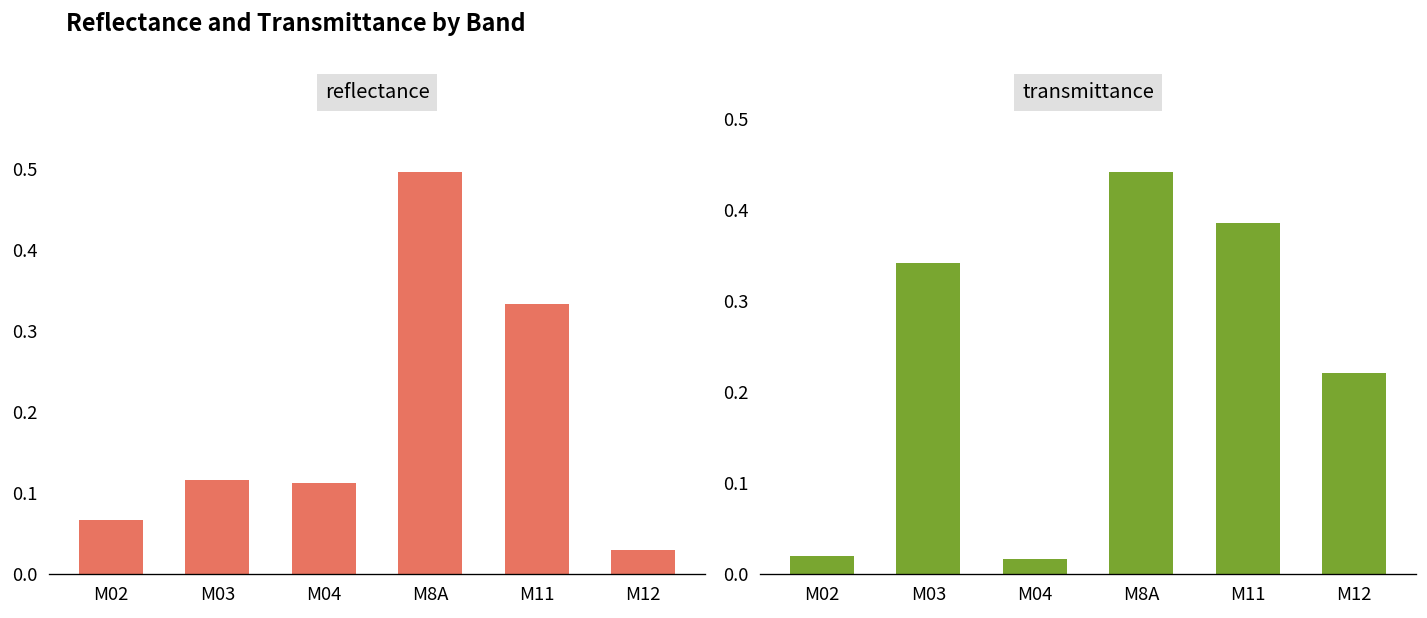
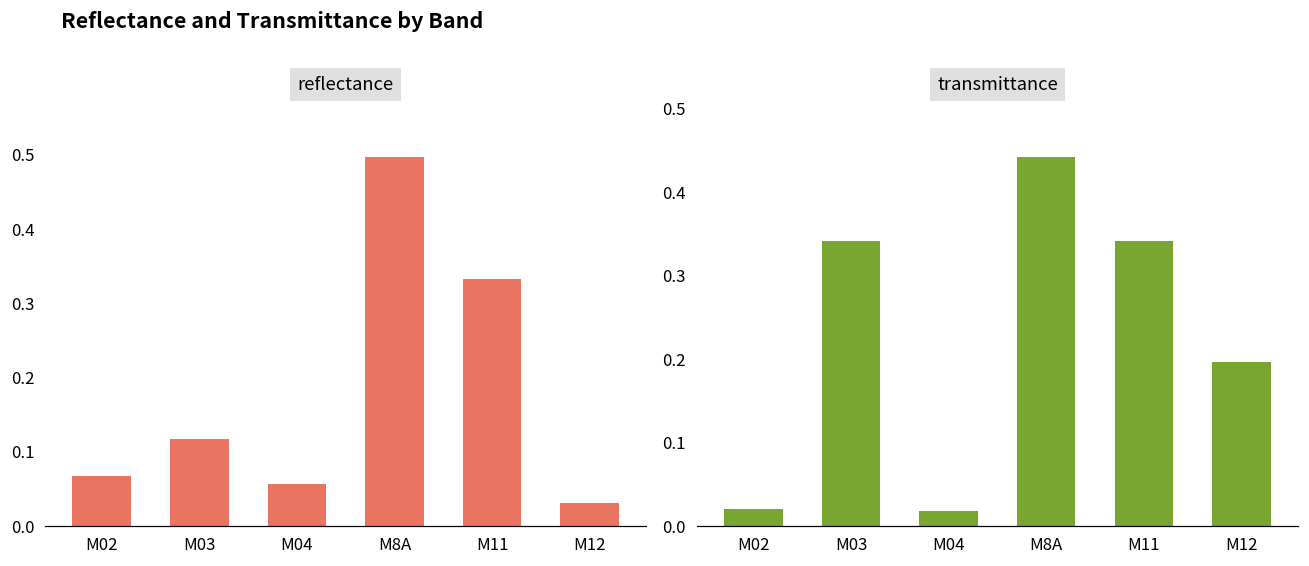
  {
    "reflectance": {
      "M02": 0.07,
      "M03": 0.12,
-     "M04": 0.11,
+     "M04": 0.06,
      "M8A": 0.50,
      "M11": 0.33,
      "M12": 0.03
    },
    "transmittance": {
      "M02": 0.02,
      "M03": 0.34,
      "M04": 0.02,
      "M8A": 0.44,
-     "M11": 0.39,
-     "M12": 0.22
+     "M11": 0.34,
+     "M12": 0.20
    }
  }
